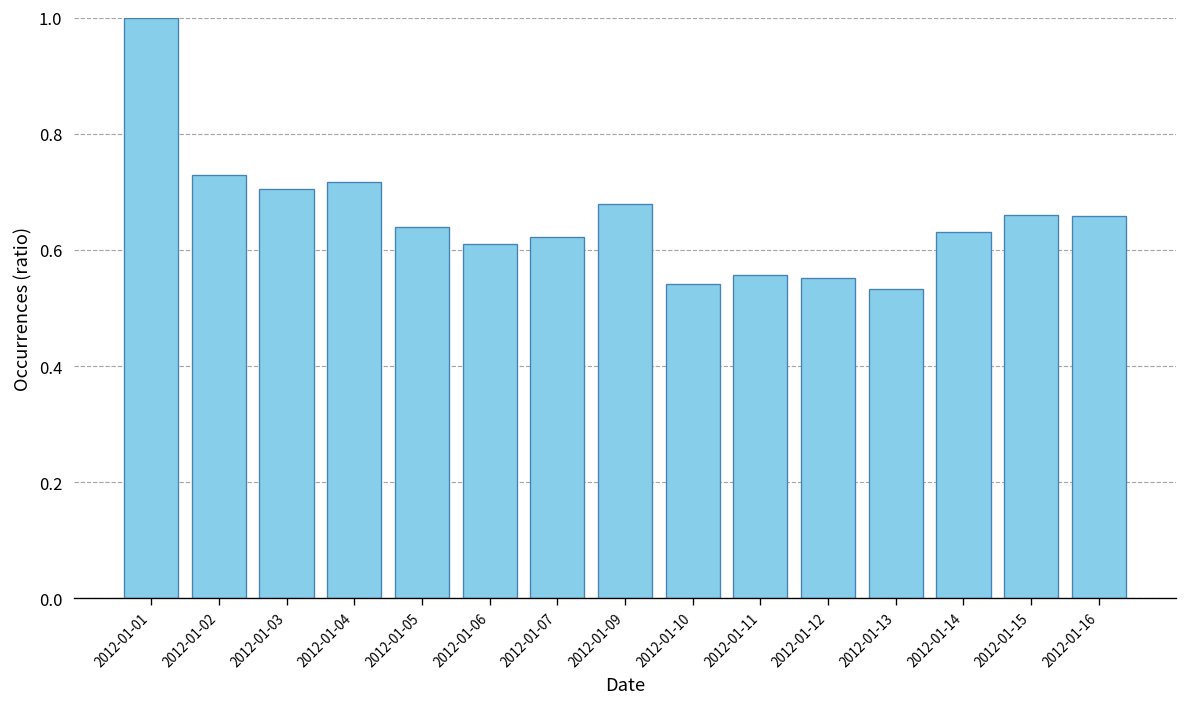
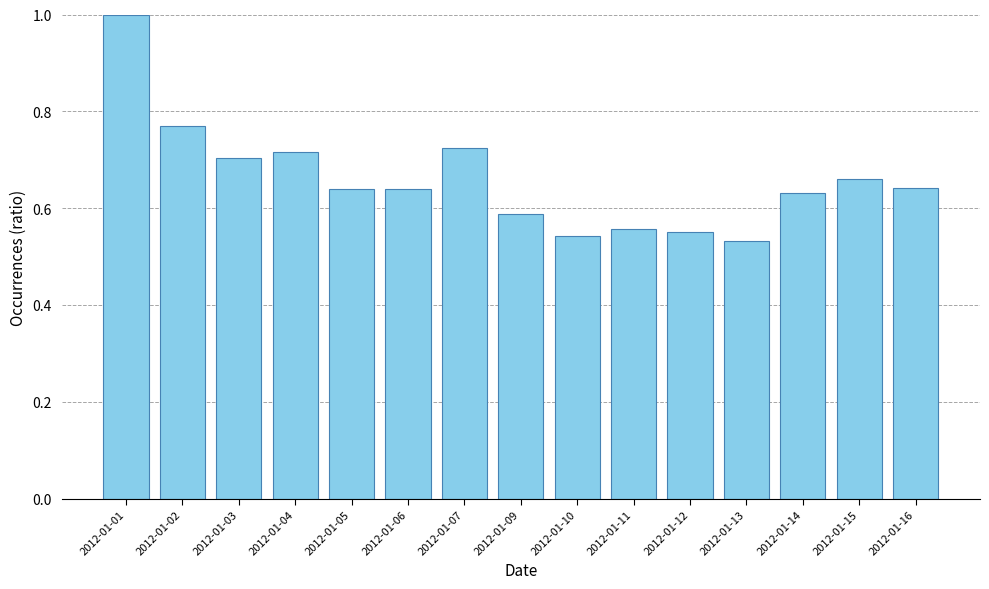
  {
    "2012-01-01": 1.00,
-   "2012-01-02": 0.73,
+   "2012-01-02": 0.77,
    "2012-01-03": 0.70,
    "2012-01-04": 0.72,
    "2012-01-05": 0.64,
-   "2012-01-06": 0.61,
-   "2012-01-07": 0.62,
-   "2012-01-09": 0.68,
+   "2012-01-06": 0.64,
+   "2012-01-07": 0.72,
+   "2012-01-09": 0.59,
    "2012-01-10": 0.54,
    "2012-01-11": 0.56,
    "2012-01-12": 0.55,
    "2012-01-13": 0.53,
    "2012-01-14": 0.63,
    "2012-01-15": 0.66,
-   "2012-01-16": 0.66
+   "2012-01-16": 0.64
  }
